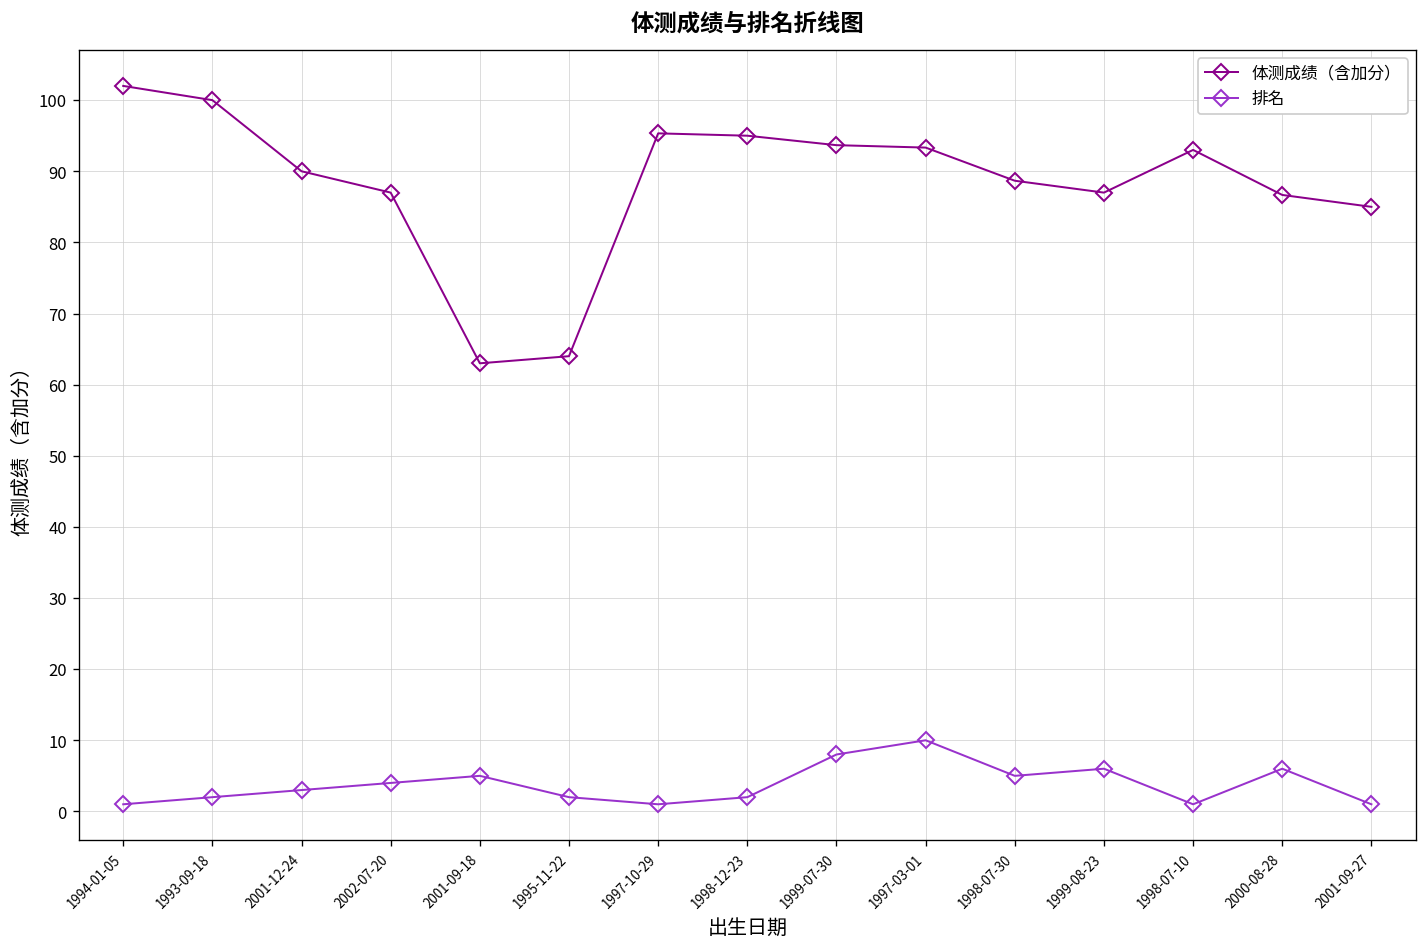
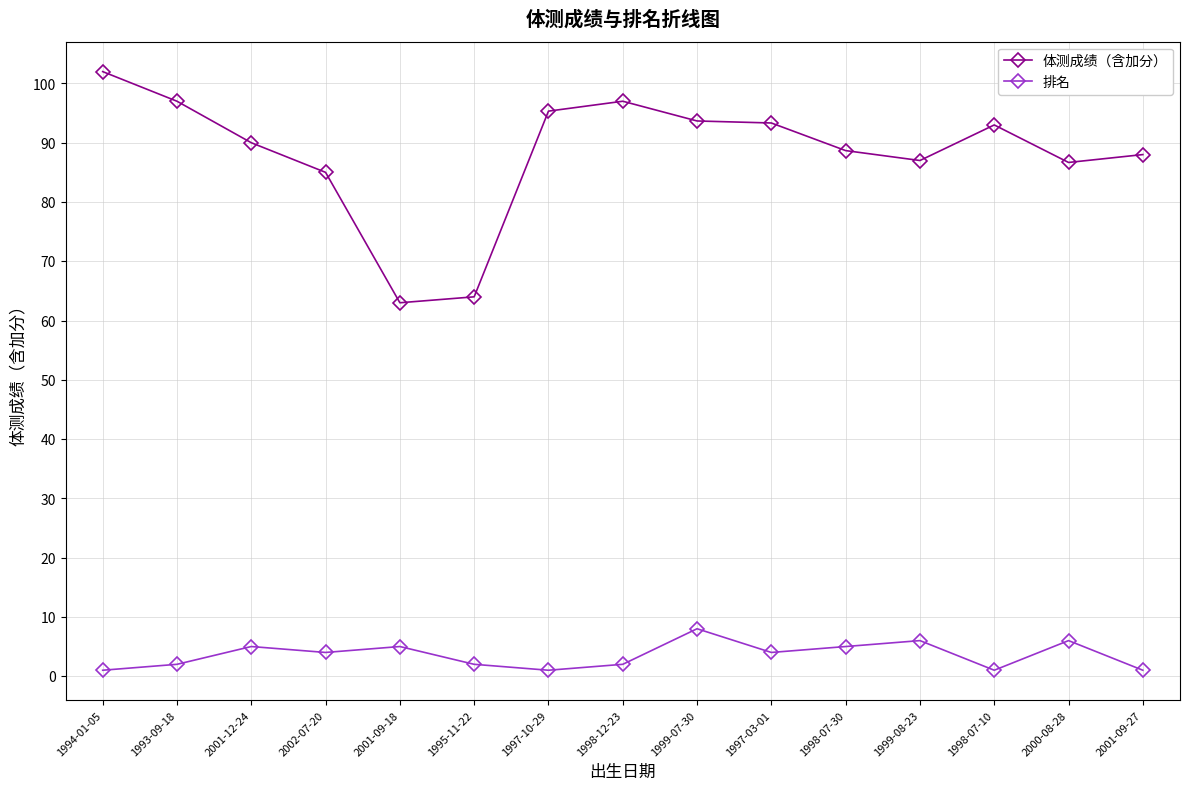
  {
    "体测成绩（含加分）": {
      "1994-01-05": 102,
-     "1993-09-18": 100,
+     "1993-09-18": 97,
      "2001-12-24": 90,
-     "2002-07-20": 87,
+     "2002-07-20": 85,
      "2001-09-18": 63,
      "1995-11-22": 64,
      "1997-10-29": 95,
-     "1998-12-23": 95,
+     "1998-12-23": 97,
      "1999-07-30": 94,
      "1997-03-01": 93,
      "1998-07-30": 89,
      "1999-08-23": 87,
      "1998-07-10": 93,
      "2000-08-28": 87,
-     "2001-09-27": 85
+     "2001-09-27": 88
    },
    "排名": {
      "1994-01-05": 1,
      "1993-09-18": 2,
-     "2001-12-24": 3,
+     "2001-12-24": 5,
      "2002-07-20": 4,
      "2001-09-18": 5,
      "1995-11-22": 2,
      "1997-10-29": 1,
      "1998-12-23": 2,
      "1999-07-30": 8,
-     "1997-03-01": 10,
+     "1997-03-01": 4,
      "1998-07-30": 5,
      "1999-08-23": 6,
      "1998-07-10": 1,
      "2000-08-28": 6,
      "2001-09-27": 1
    }
  }
